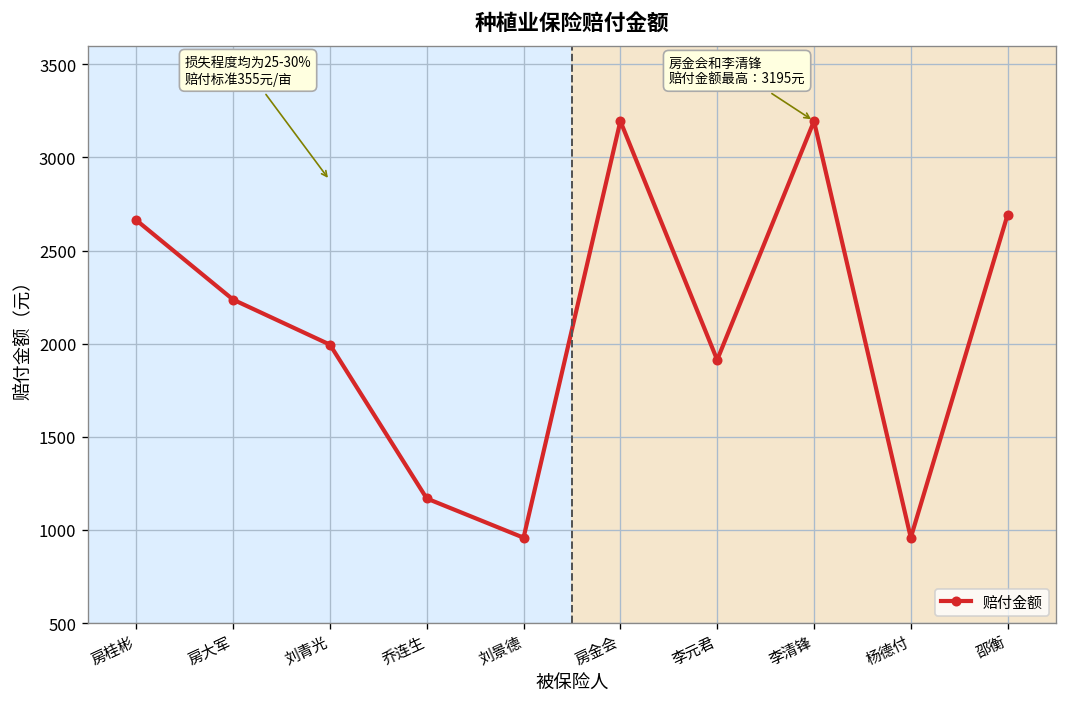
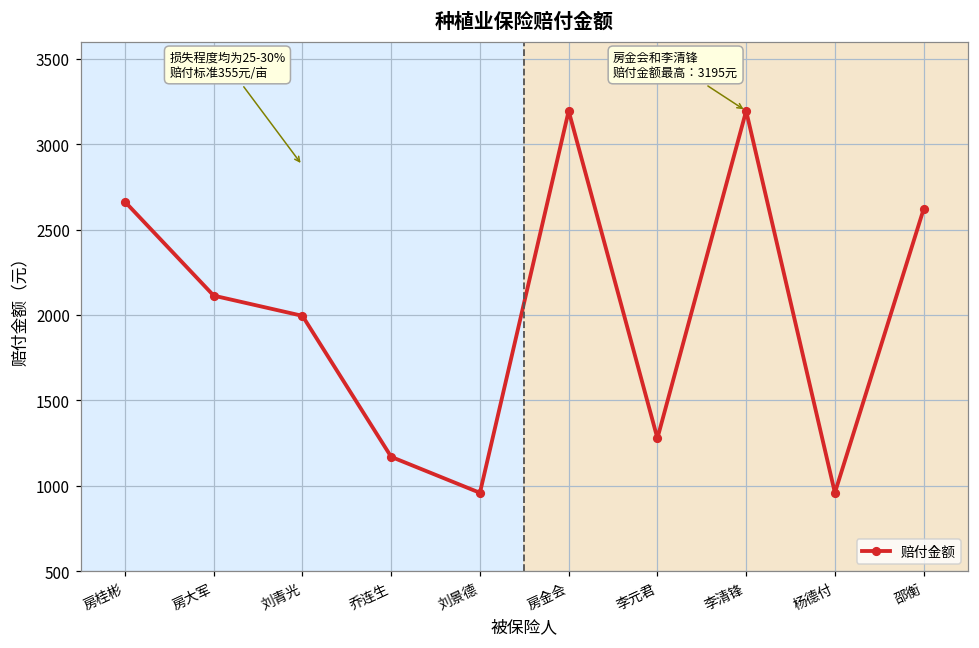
  {
    "房桂彬": 2660,
-   "房大军": 2240,
+   "房大军": 2110,
    "刘青光": 1990,
    "乔连生": 1170,
    "刘景德": 960,
    "房金会": 3200,
-   "李元君": 1910,
+   "李元君": 1280,
    "杨德付": 960,
-   "邵衡": 2690
+   "邵衡": 2620
  }
